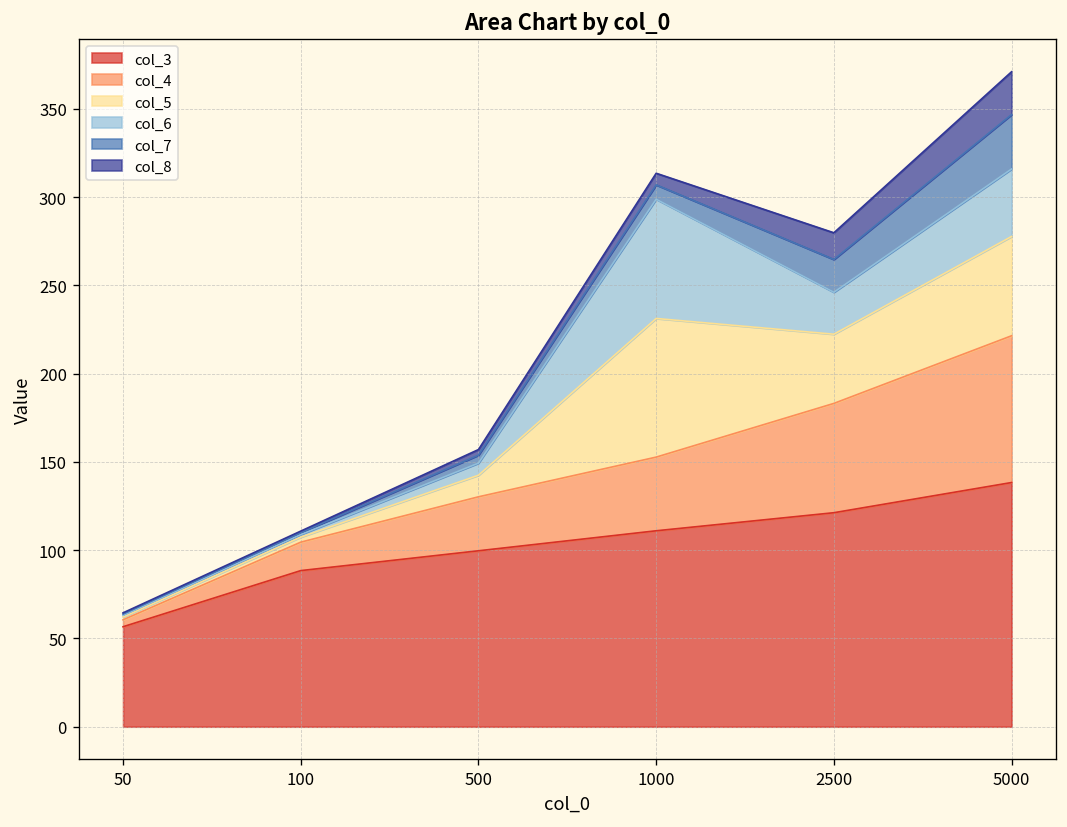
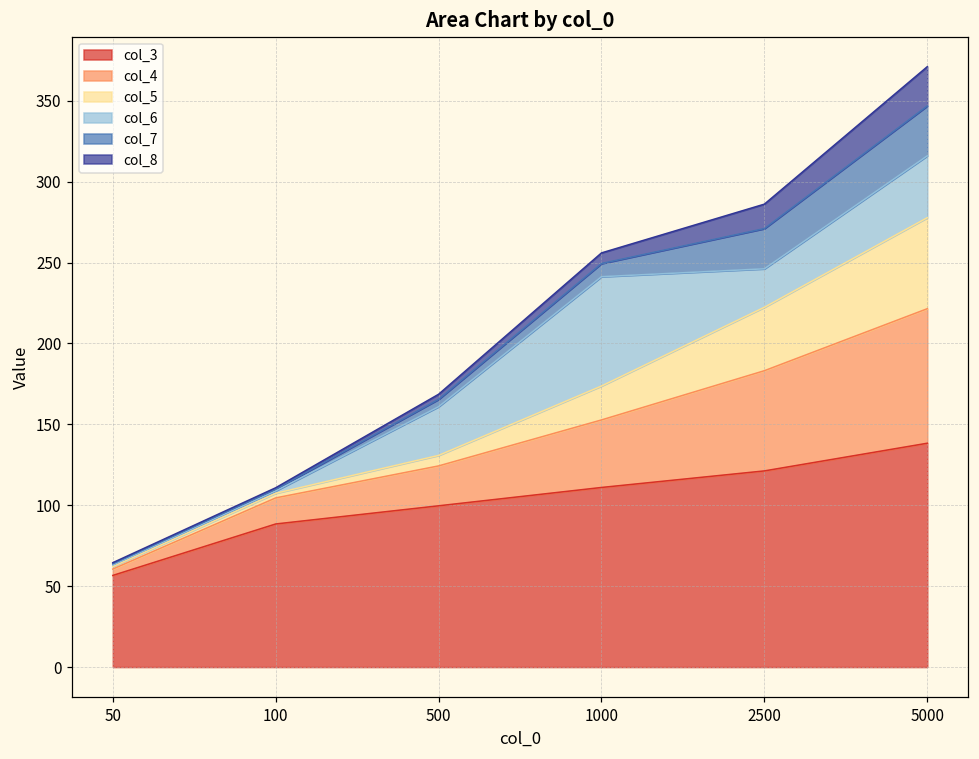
  {
    "col_3": {
      "50": 57,
      "100": 88,
      "500": 100,
      "1000": 111,
      "2500": 121,
      "5000": 138
    },
    "col_4": {
      "100": 16,
-     "500": 31,
+     "500": 25,
      "1000": 42,
      "2500": 62,
      "5000": 83
    },
    "col_5": {
-     "500": 12,
-     "1000": 79,
+     "500": 6,
+     "1000": 21,
      "2500": 39,
      "5000": 56
    },
    "col_6": {
-     "500": 7,
+     "500": 30,
      "1000": 68,
      "2500": 24,
      "5000": 38
    },
    "col_7": {
      "500": 5,
      "1000": 8,
-     "2500": 19,
+     "2500": 25,
      "5000": 31
    },
    "col_8": {
      "500": 3,
      "1000": 7,
      "2500": 15,
      "5000": 24
    }
  }
